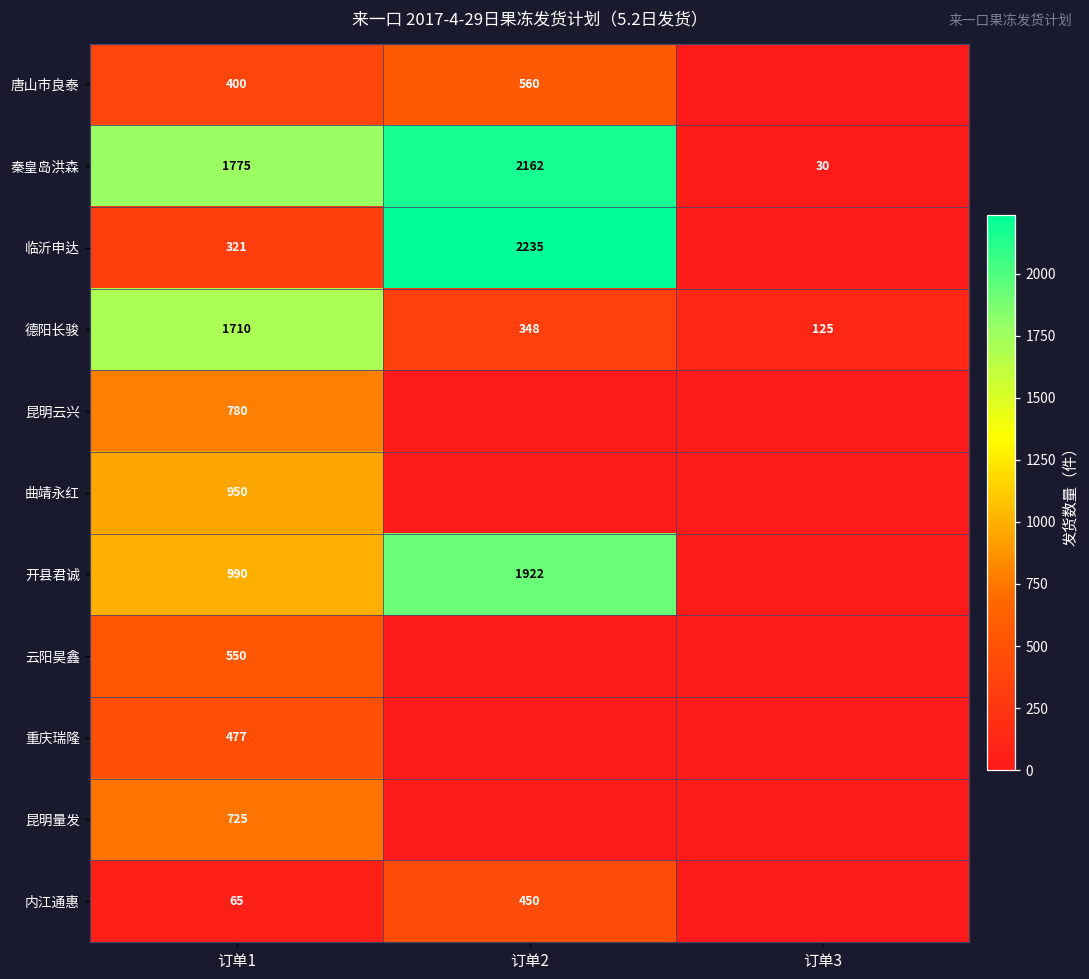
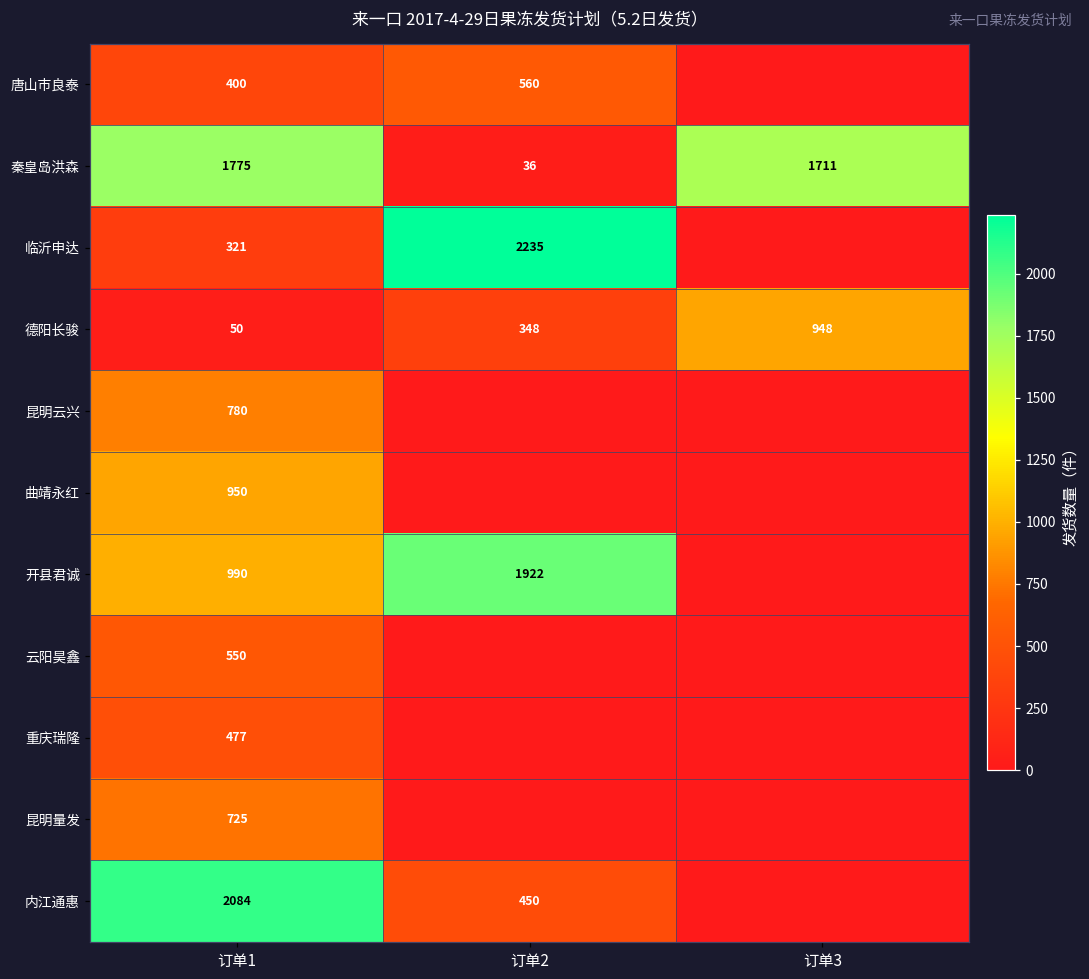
  {
    "唐山市良泰": {
      "订单1": 400,
      "订单2": 560
    },
    "秦皇岛洪森": {
      "订单1": 1775,
-     "订单2": 2162,
-     "订单3": 30
+     "订单2": 36,
+     "订单3": 1711
    },
    "临沂申达": {
      "订单1": 321,
      "订单2": 2235
    },
    "德阳长骏": {
-     "订单1": 1710,
+     "订单1": 50,
      "订单2": 348,
-     "订单3": 125
+     "订单3": 948
    },
    "昆明云兴": {
      "订单1": 780
    },
    "曲靖永红": {
      "订单1": 950
    },
    "开县君诚": {
      "订单1": 990,
      "订单2": 1922
    },
    "云阳昊鑫": {
      "订单1": 550
    },
    "重庆瑞隆": {
      "订单1": 477
    },
    "昆明量发": {
      "订单1": 725
    },
    "内江通惠": {
-     "订单1": 65,
+     "订单1": 2084,
      "订单2": 450
    }
  }
